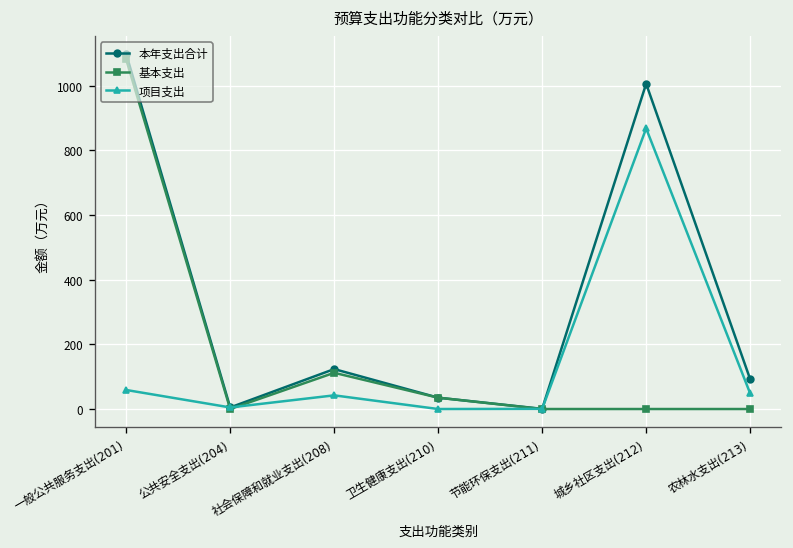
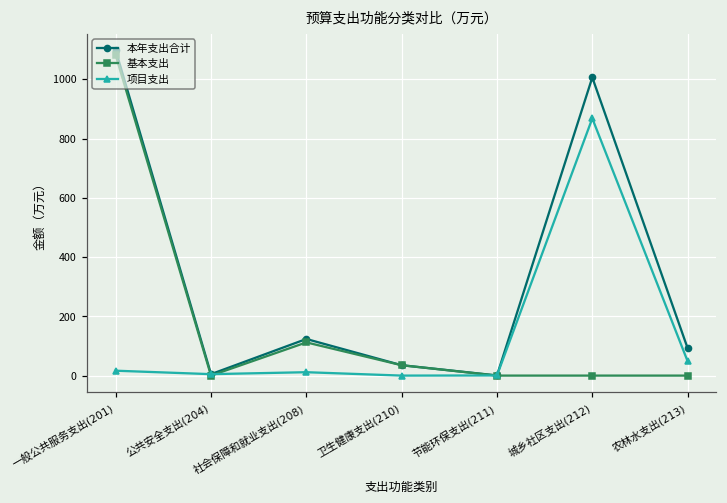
  {
    "项目支出": {
-     "一般公共服务支出(201)": 60,
-     "社会保障和就业支出(208)": 40,
+     "一般公共服务支出(201)": 20,
+     "社会保障和就业支出(208)": 10,
      "卫生健康支出(210)": 0,
      "城乡社区支出(212)": 870,
      "农林水支出(213)": 50
    }
  }
